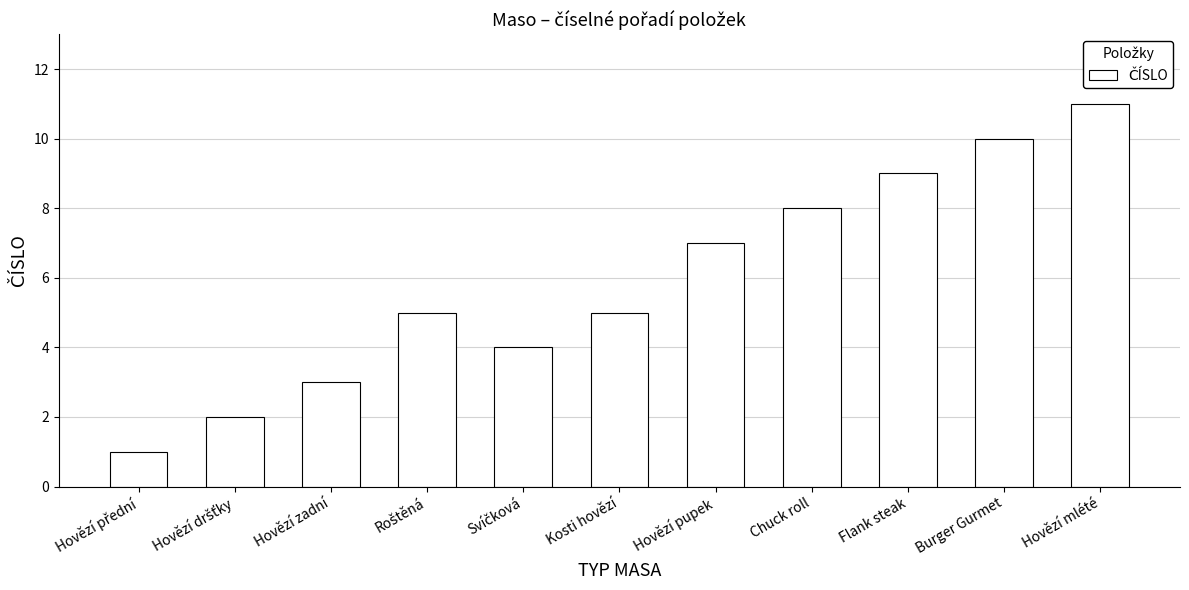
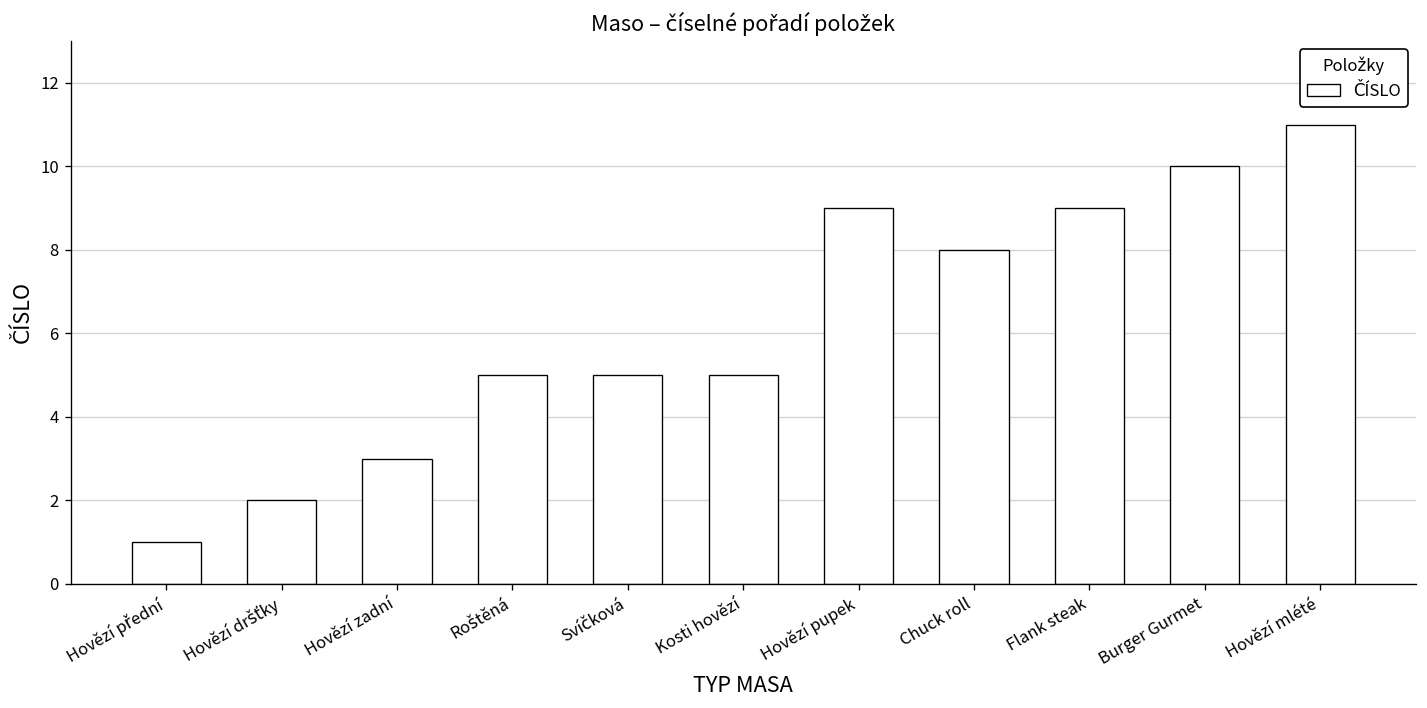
  {
    "Hovězí přední": 1,
    "Hovězí dršťky": 2,
    "Hovězí zadní": 3,
    "Roštěná": 5,
-   "Svíčková": 4,
+   "Svíčková": 5,
    "Kosti hovězí": 5,
-   "Hovězí pupek": 7,
+   "Hovězí pupek": 9,
    "Chuck roll": 8,
    "Flank steak": 9,
    "Burger Gurmet": 10,
    "Hovězí mlété": 11
  }
